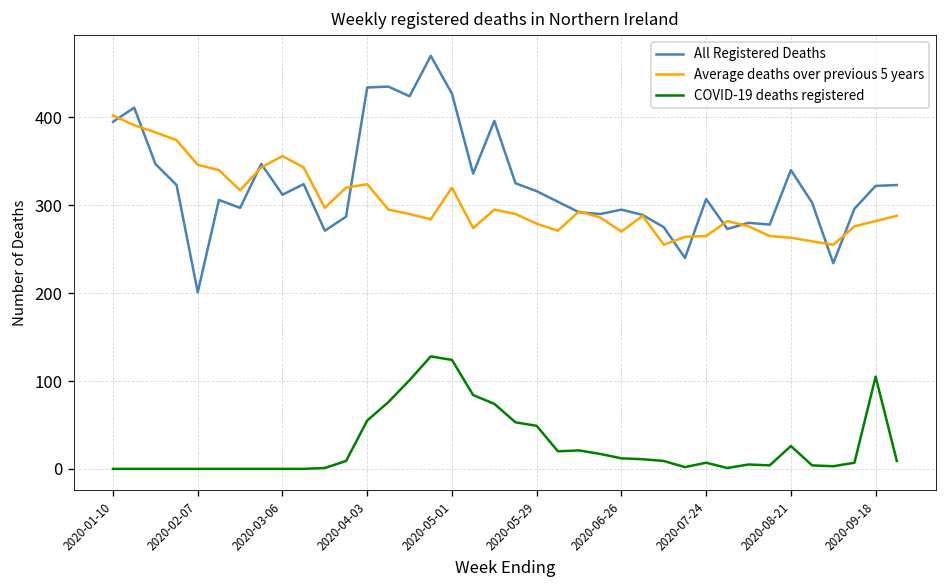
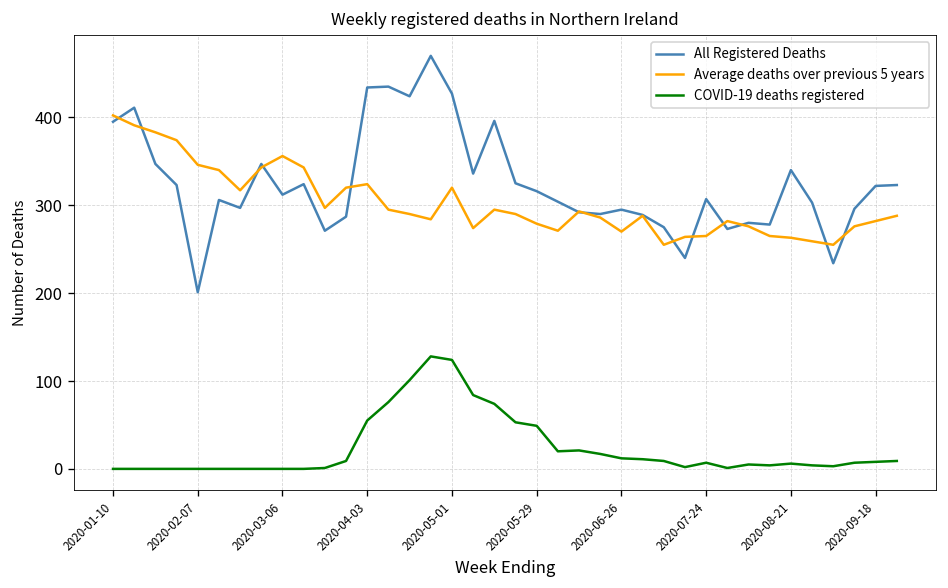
  {
    "All Registered Deaths": {
      "2020-01-10": 400,
      "2020-02-07": 200,
      "2020-03-06": 310,
      "2020-04-03": 430,
      "2020-05-01": 430,
      "2020-05-29": 320,
      "2020-06-26": 300,
      "2020-07-24": 310,
      "2020-08-21": 340,
      "2020-09-18": 320
    },
    "Average deaths over previous 5 years": {
      "2020-01-10": 400,
      "2020-02-07": 350,
      "2020-03-06": 360,
      "2020-04-03": 320,
      "2020-05-01": 320,
      "2020-05-29": 280,
      "2020-06-26": 270,
      "2020-07-24": 270,
      "2020-08-21": 260,
      "2020-09-18": 280
    },
    "COVID-19 deaths registered": {
      "2020-01-10": 0,
      "2020-02-07": 0,
      "2020-03-06": 0,
      "2020-04-03": 60,
      "2020-05-01": 120,
      "2020-05-29": 50,
      "2020-06-26": 10,
      "2020-07-24": 10,
-     "2020-08-21": 30,
-     "2020-09-18": 110
+     "2020-08-21": 10,
+     "2020-09-18": 10
    }
  }
